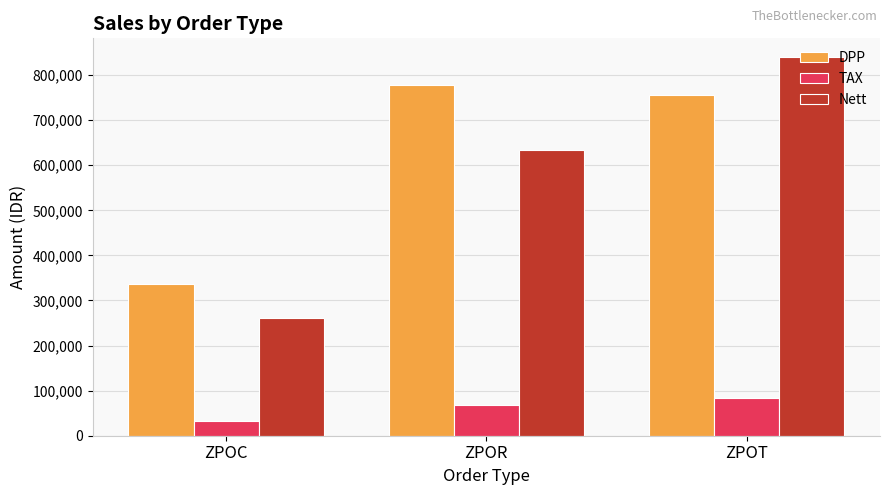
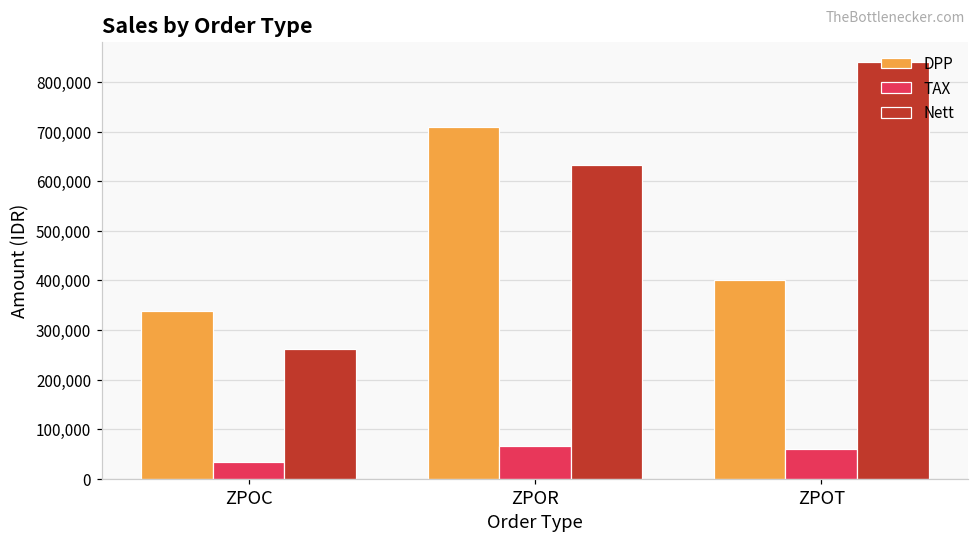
  {
    "DPP": {
      "ZPOC": "340,000",
-     "ZPOR": "780,000",
-     "ZPOT": "760,000"
+     "ZPOR": "710,000",
+     "ZPOT": "400,000"
    },
    "TAX": {
      "ZPOC": "30,000",
      "ZPOR": "70,000",
-     "ZPOT": "80,000"
+     "ZPOT": "60,000"
    },
    "Nett": {
      "ZPOC": "260,000",
      "ZPOR": "630,000",
      "ZPOT": "840,000"
    }
  }
